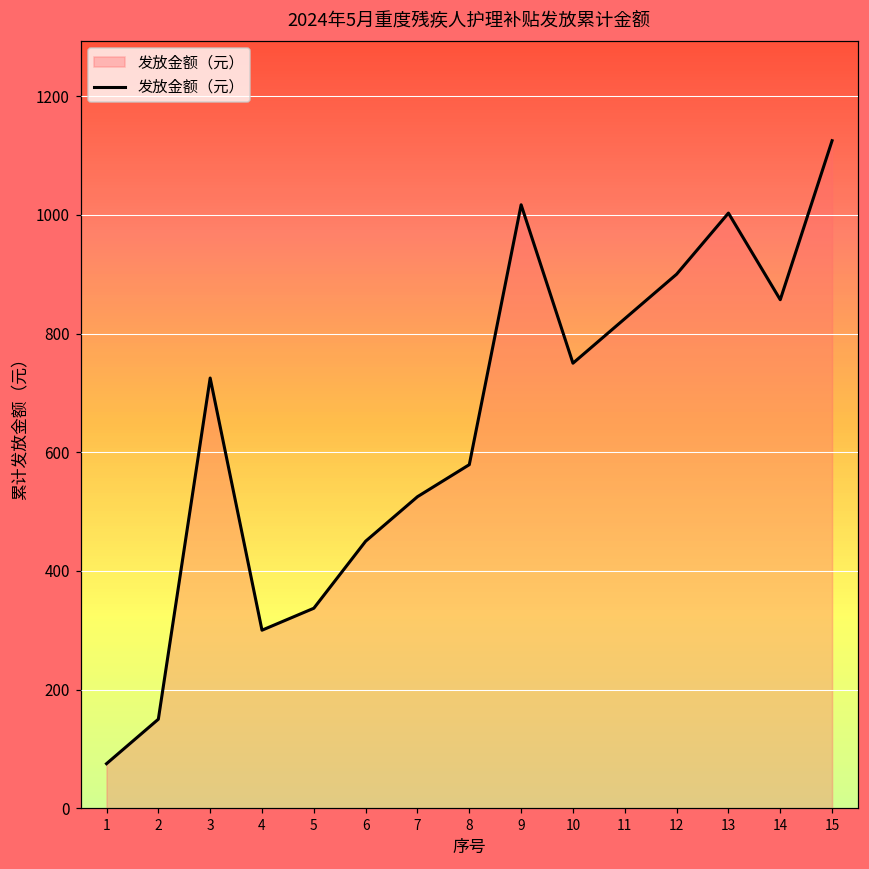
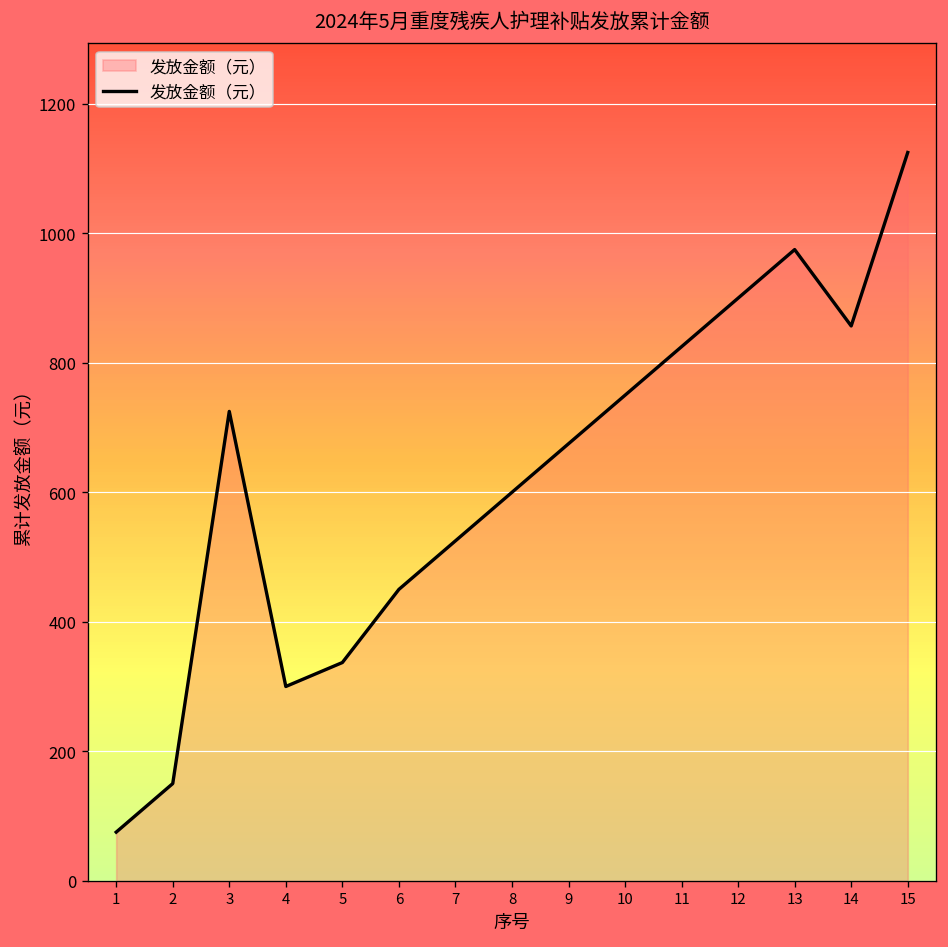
  {
    "1": 80,
    "2": 150,
    "3": 730,
    "4": 300,
    "5": 340,
    "6": 450,
    "7": 530,
-   "8": 580,
-   "9": 1020,
+   "8": 600,
+   "9": 680,
    "10": 750,
    "11": 830,
    "12": 900,
-   "13": 1000,
+   "13": 980,
    "14": 860,
    "15": 1130
  }
